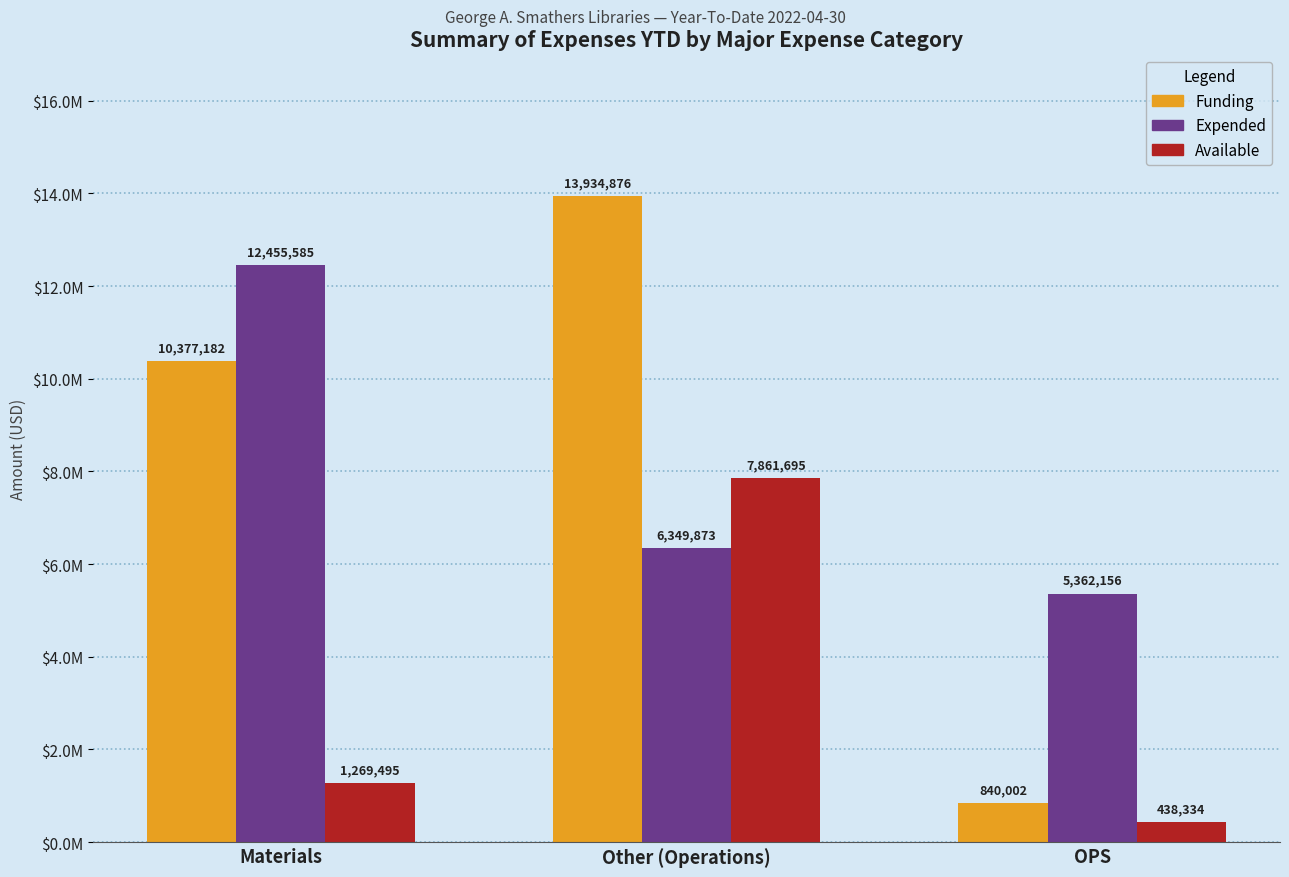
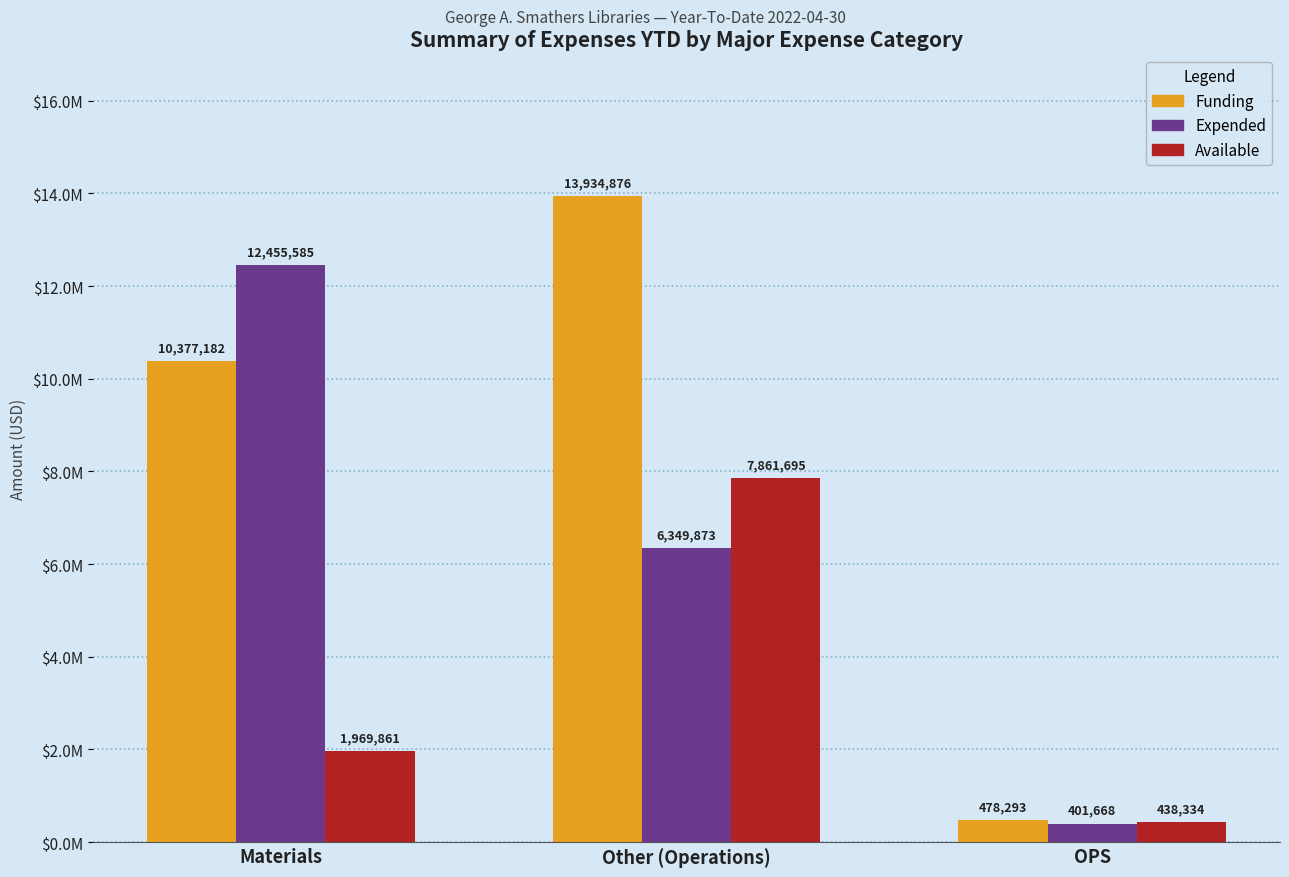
  {
    "Funding": {
      "Materials": "10,377,182",
      "Other (Operations)": "13,934,876",
-     "OPS": "840,002"
+     "OPS": "478,293"
    },
    "Expended": {
      "Materials": "12,455,585",
      "Other (Operations)": "6,349,873",
-     "OPS": "5,362,156"
+     "OPS": "401,668"
    },
    "Available": {
-     "Materials": "1,269,495",
+     "Materials": "1,969,861",
      "Other (Operations)": "7,861,695",
      "OPS": "438,334"
    }
  }
